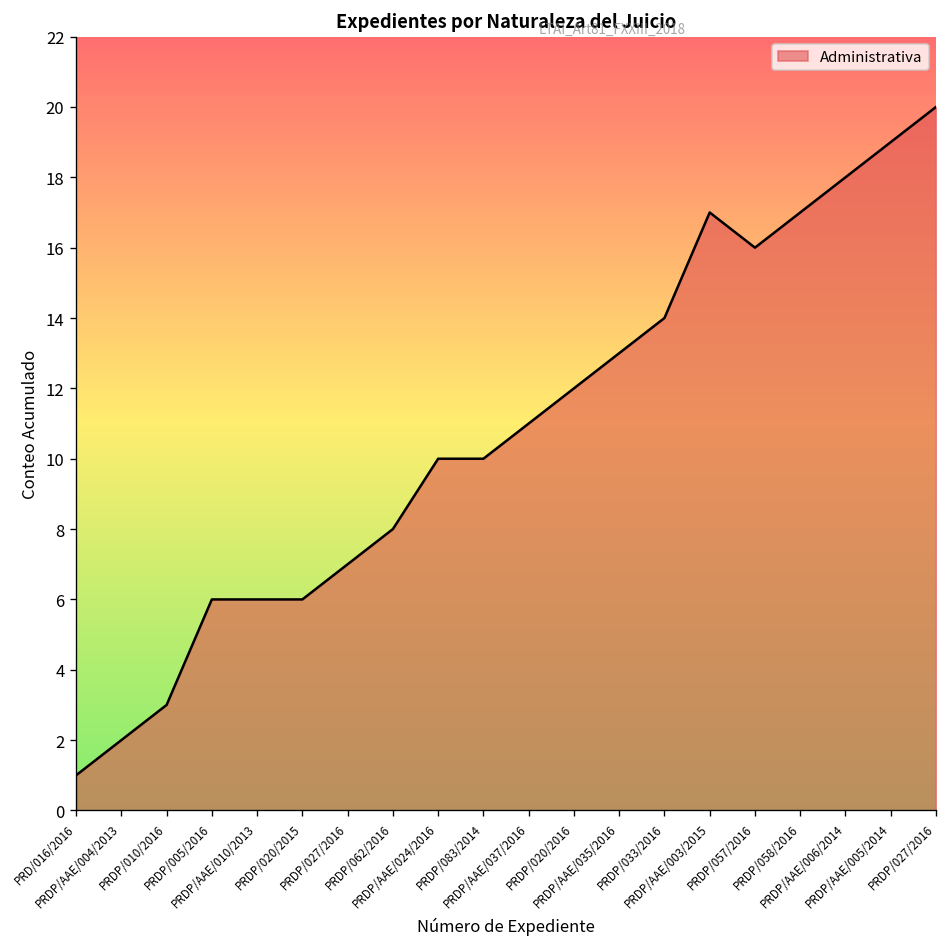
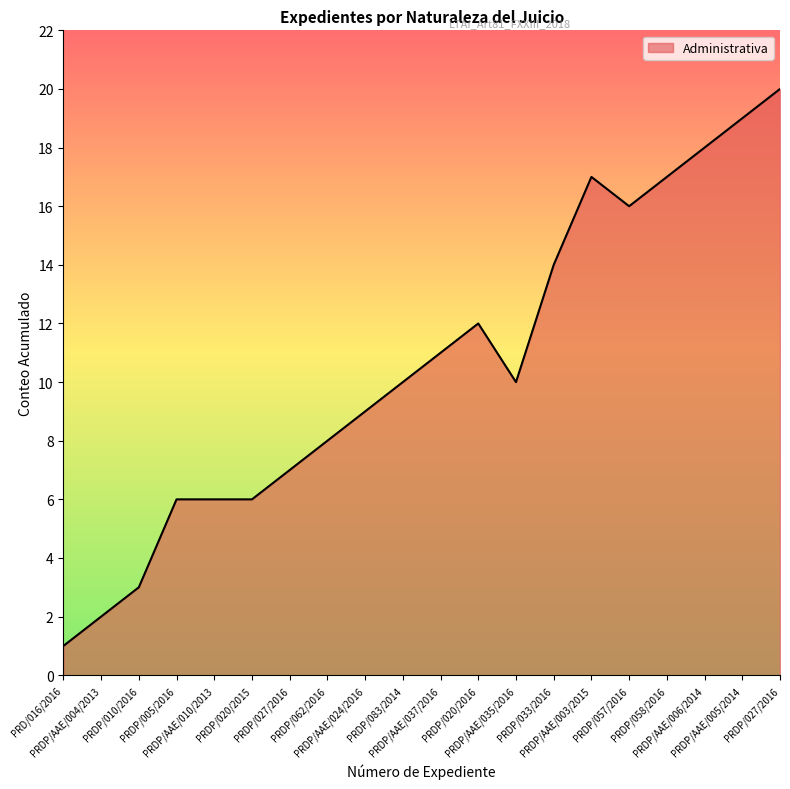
  {
    "PRD/016/2016": 1,
    "PRDP/AAE/004/2013": 2,
    "PRDP/010/2016": 3,
    "PRDP/005/2016": 6,
    "PRDP/AAE/010/2013": 6,
    "PRDP/020/2015": 6,
    "PRDP/062/2016": 8,
-   "PRDP/AAE/024/2016": 10,
+   "PRDP/AAE/024/2016": 9,
    "PRDP/083/2014": 10,
    "PRDP/AAE/037/2016": 11,
    "PRDP/020/2016": 12,
-   "PRDP/AAE/035/2016": 13,
+   "PRDP/AAE/035/2016": 10,
    "PRDP/033/2016": 14,
    "PRDP/AAE/003/2015": 17,
    "PRDP/057/2016": 16,
    "PRDP/058/2016": 17,
    "PRDP/AAE/006/2014": 18,
    "PRDP/AAE/005/2014": 19
  }
